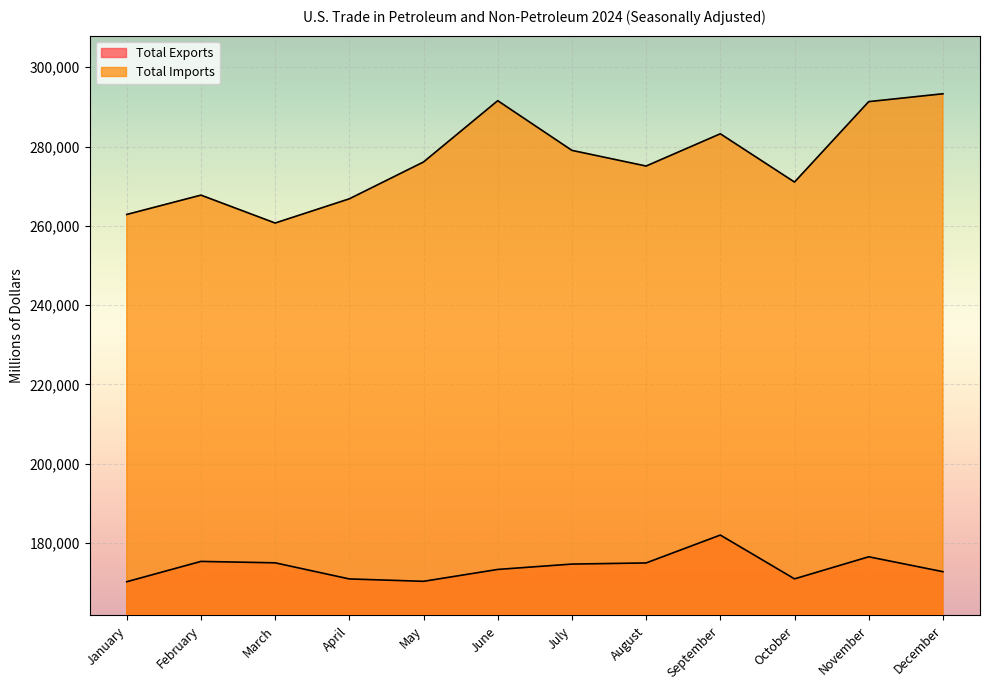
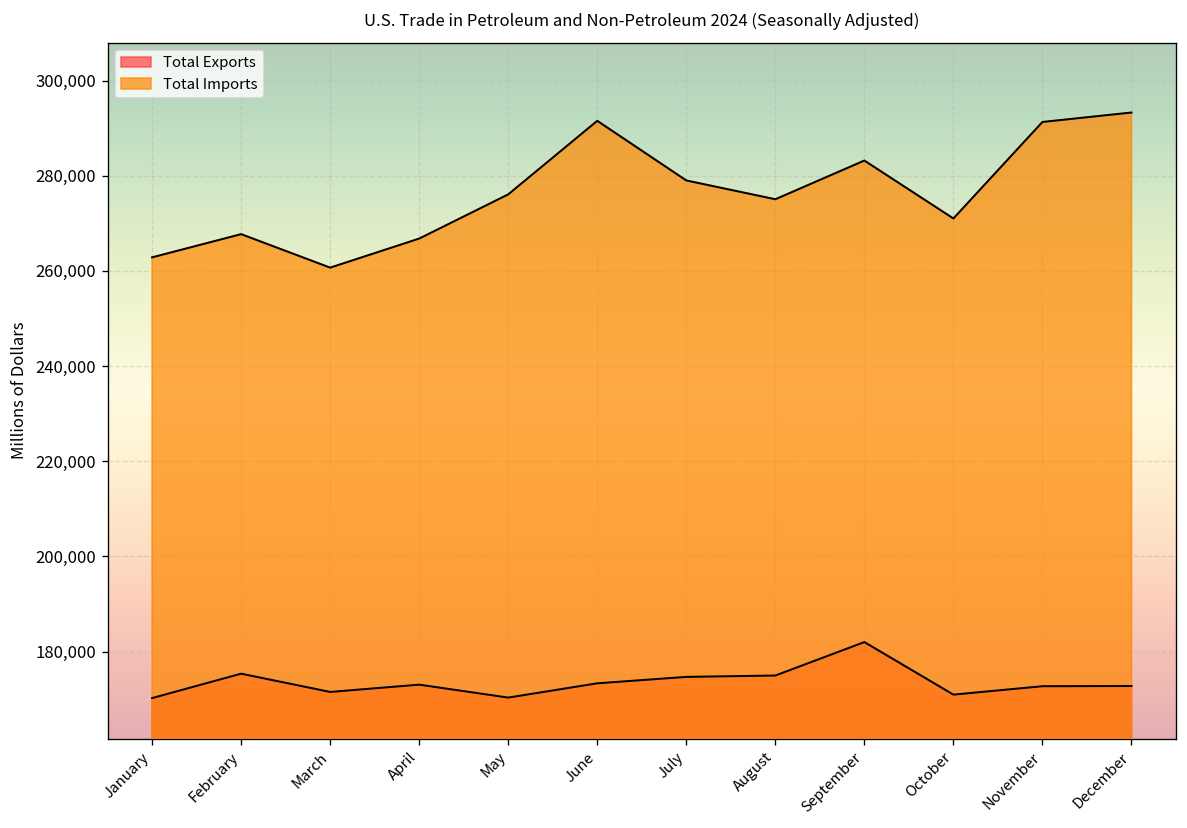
  {
    "Total Exports": {
      "January": "170,000",
      "February": "175,000",
-     "March": "175,000",
-     "April": "171,000",
+     "March": "172,000",
+     "April": "173,000",
      "May": "170,000",
      "June": "173,000",
      "July": "175,000",
      "August": "175,000",
      "September": "182,000",
      "October": "171,000",
-     "November": "177,000",
+     "November": "173,000",
      "December": "173,000"
    },
    "Total Imports": {
      "January": "263,000",
      "February": "268,000",
      "March": "261,000",
      "April": "267,000",
      "May": "276,000",
      "June": "292,000",
      "July": "279,000",
      "August": "275,000",
      "September": "283,000",
      "October": "271,000",
      "November": "291,000",
      "December": "293,000"
    }
  }
